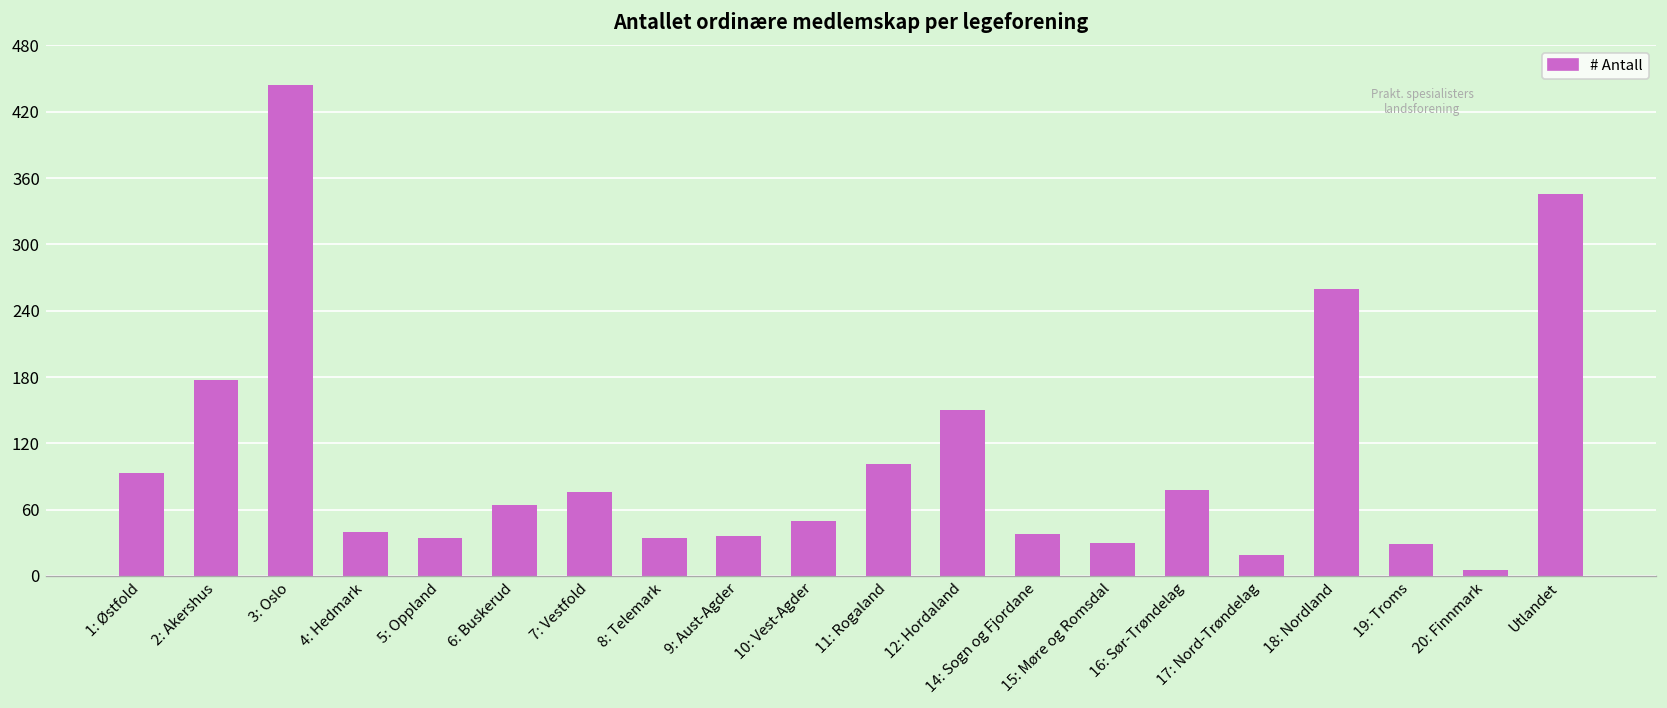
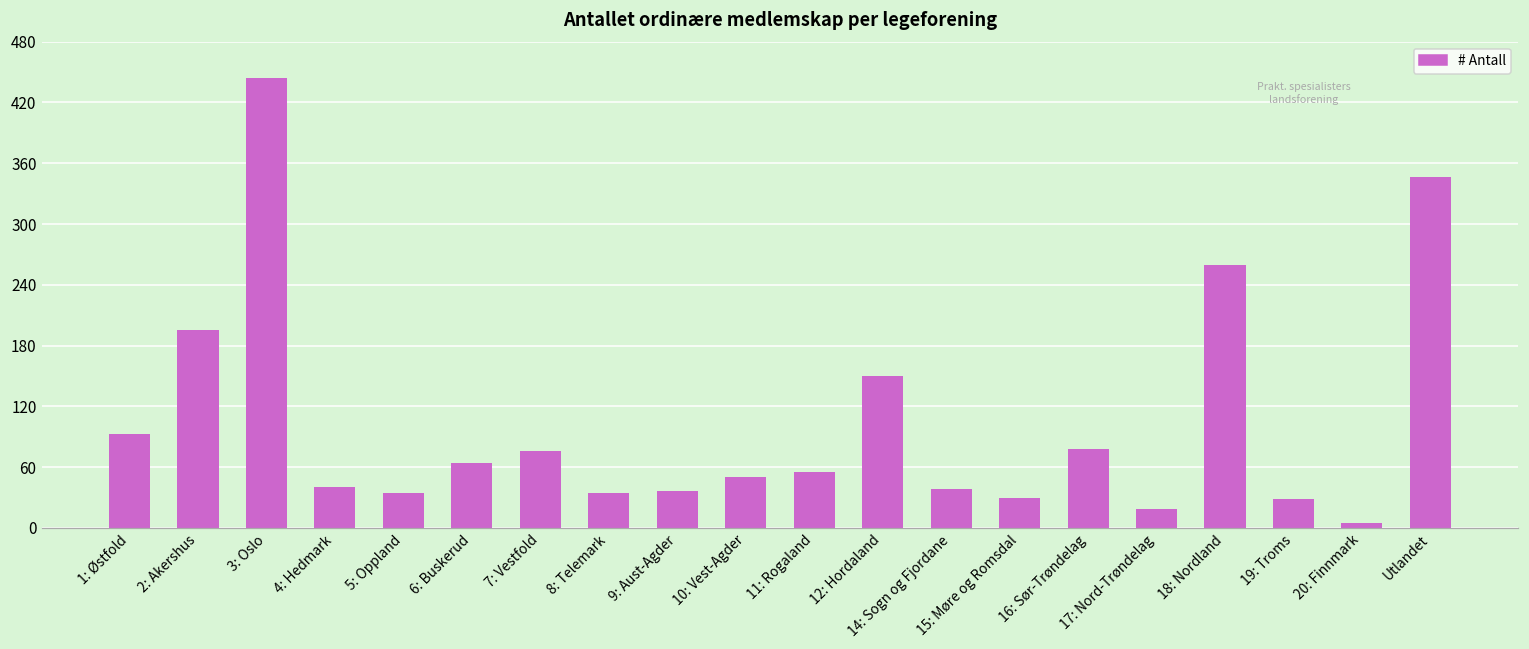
  {
    "1: Østfold": 90,
-   "2: Akershus": 180,
+   "2: Akershus": 200,
    "3: Oslo": 440,
    "4: Hedmark": 40,
    "5: Oppland": 30,
    "6: Buskerud": 60,
    "7: Vestfold": 80,
    "8: Telemark": 30,
    "9: Aust-Agder": 40,
    "10: Vest-Agder": 50,
-   "11: Rogaland": 100,
+   "11: Rogaland": 60,
    "12: Hordaland": 150,
    "14: Sogn og Fjordane": 40,
    "15: Møre og Romsdal": 30,
    "16: Sør-Trøndelag": 80,
    "17: Nord-Trøndelag": 20,
    "18: Nordland": 260,
    "19: Troms": 30,
    "20: Finnmark": 10,
    "Utlandet": 350
  }
